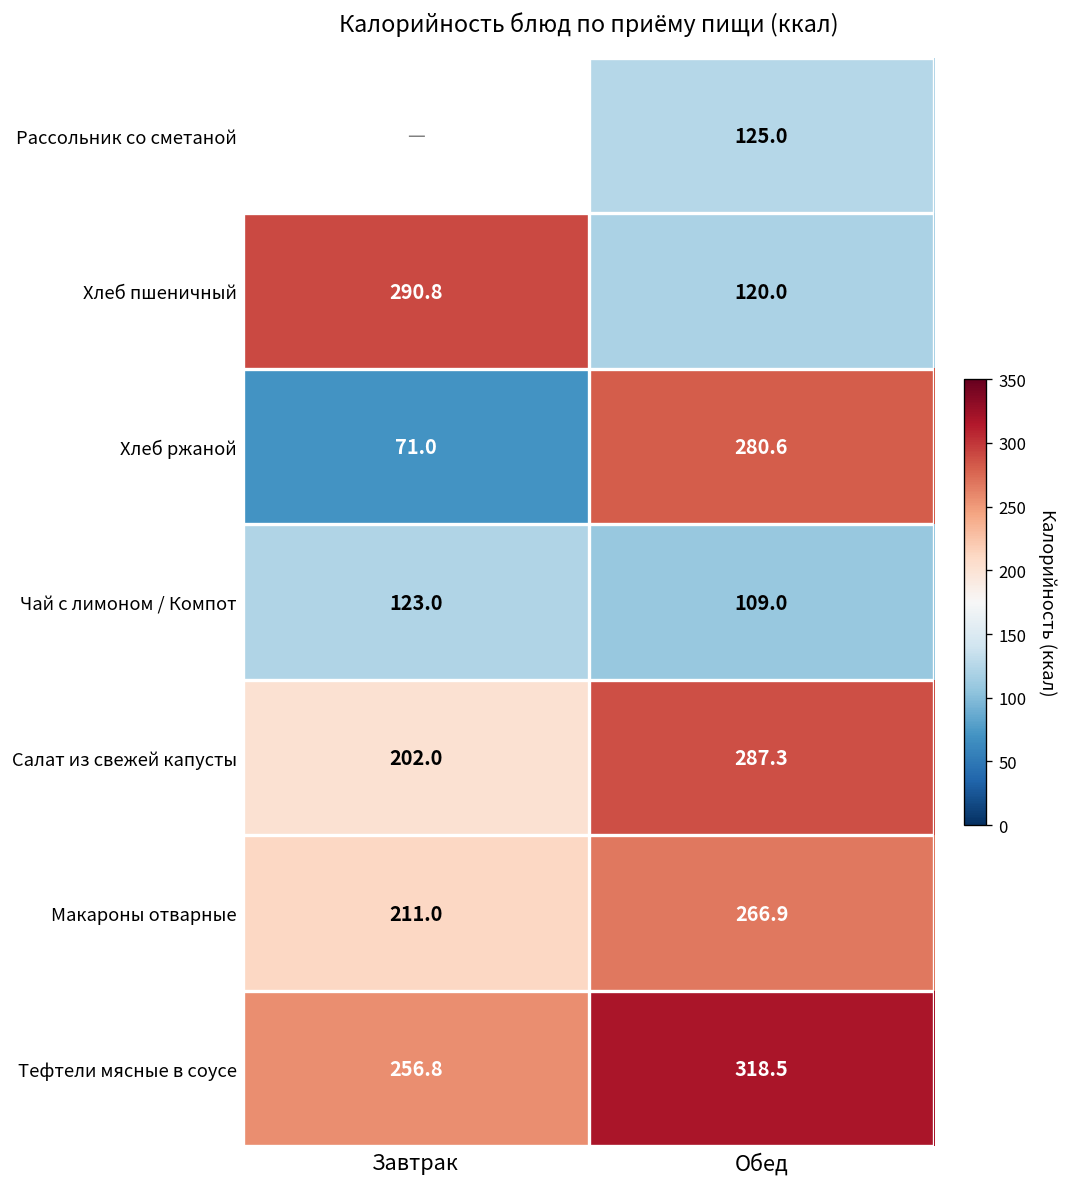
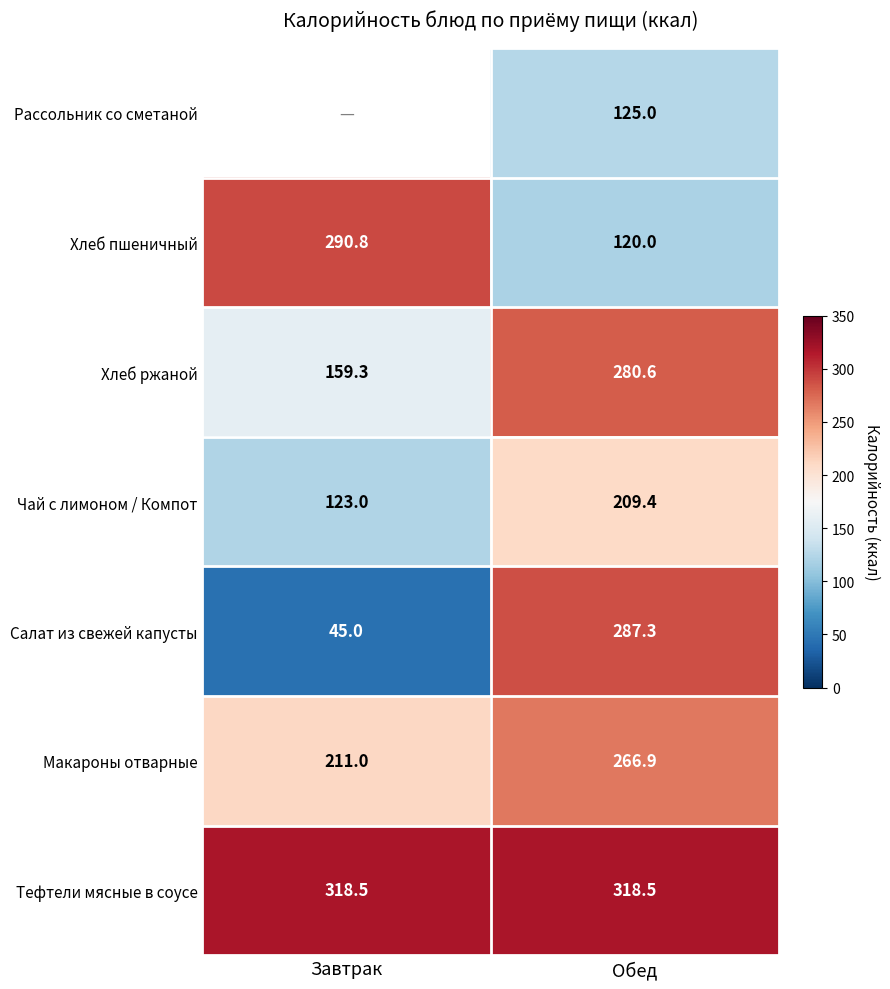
  {
    "Рассольник со сметаной": {
      "Обед": 125.0
    },
    "Хлеб пшеничный": {
      "Завтрак": 290.8,
      "Обед": 120.0
    },
    "Хлеб ржаной": {
-     "Завтрак": 71.0,
+     "Завтрак": 159.3,
      "Обед": 280.6
    },
    "Чай с лимоном / Компот": {
      "Завтрак": 123.0,
-     "Обед": 109.0
+     "Обед": 209.4
    },
    "Салат из свежей капусты": {
-     "Завтрак": 202.0,
+     "Завтрак": 45.0,
      "Обед": 287.3
    },
    "Макароны отварные": {
      "Завтрак": 211.0,
      "Обед": 266.9
    },
    "Тефтели мясные в соусе": {
-     "Завтрак": 256.8,
+     "Завтрак": 318.5,
      "Обед": 318.5
    }
  }
